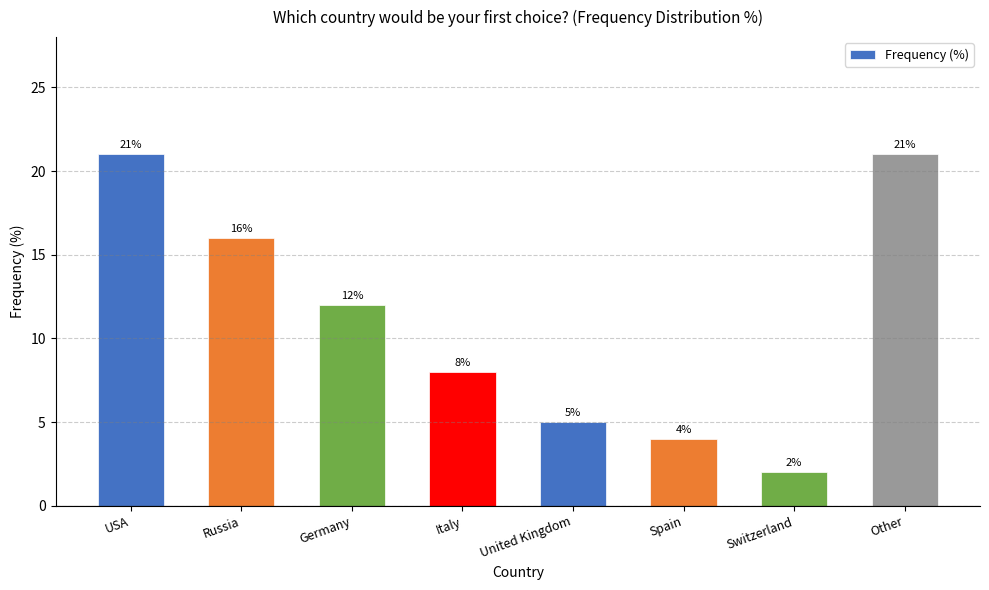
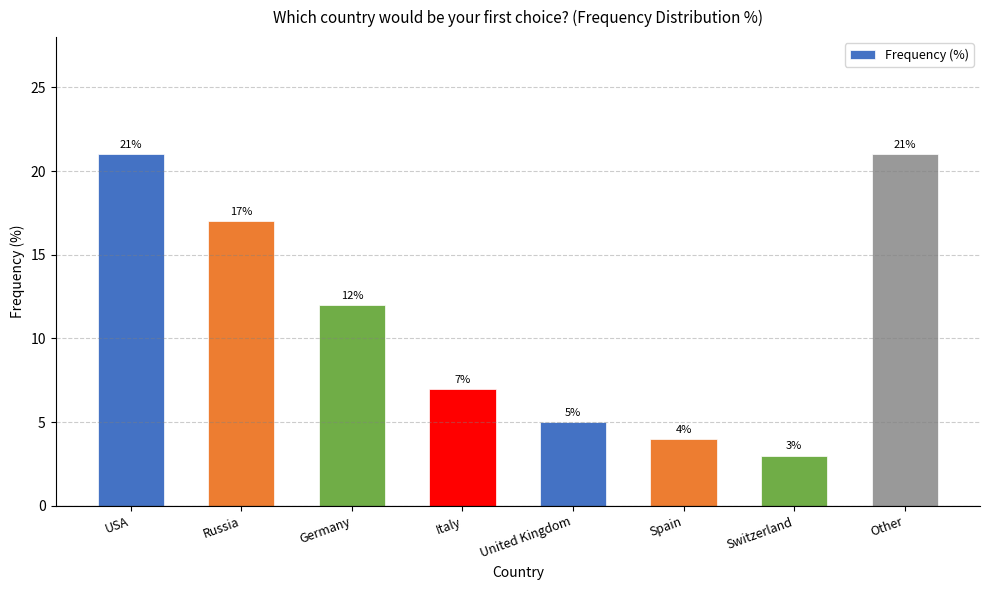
  {
    "USA": "21%",
-   "Russia": "16%",
+   "Russia": "17%",
    "Germany": "12%",
-   "Italy": "8%",
+   "Italy": "7%",
    "United Kingdom": "5%",
    "Spain": "4%",
-   "Switzerland": "2%",
+   "Switzerland": "3%",
    "Other": "21%"
  }
